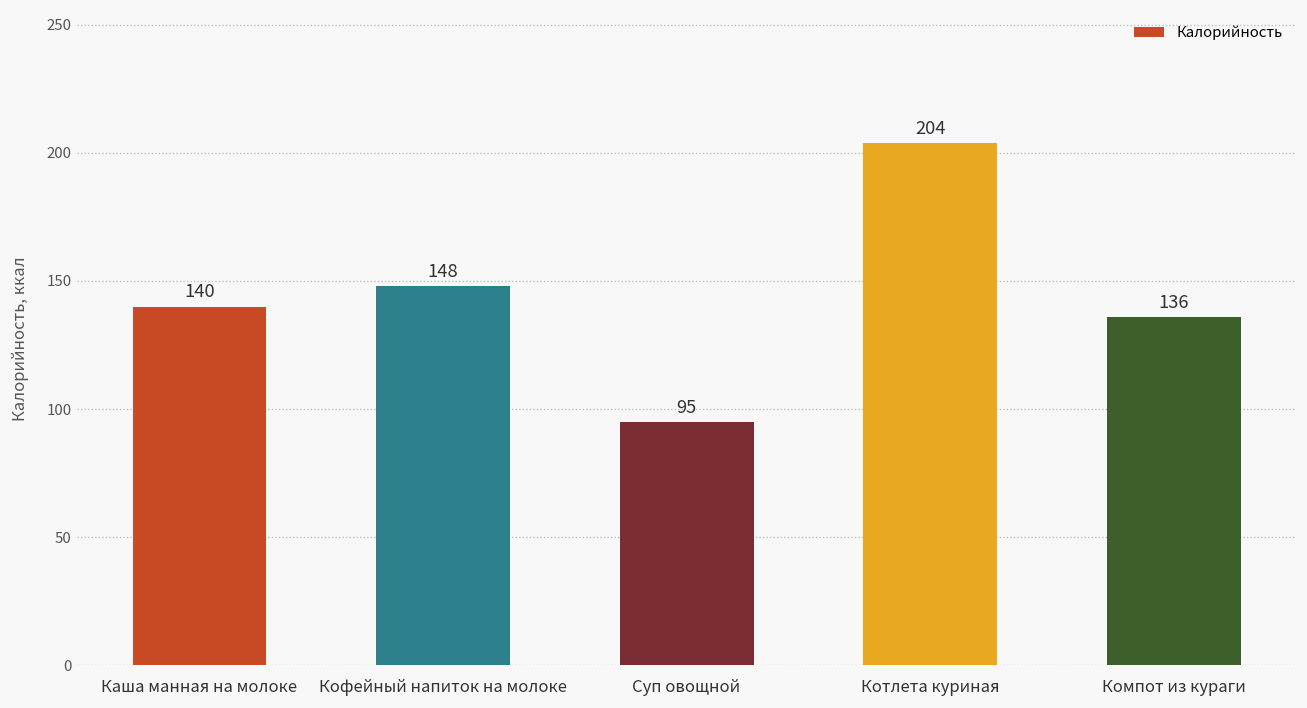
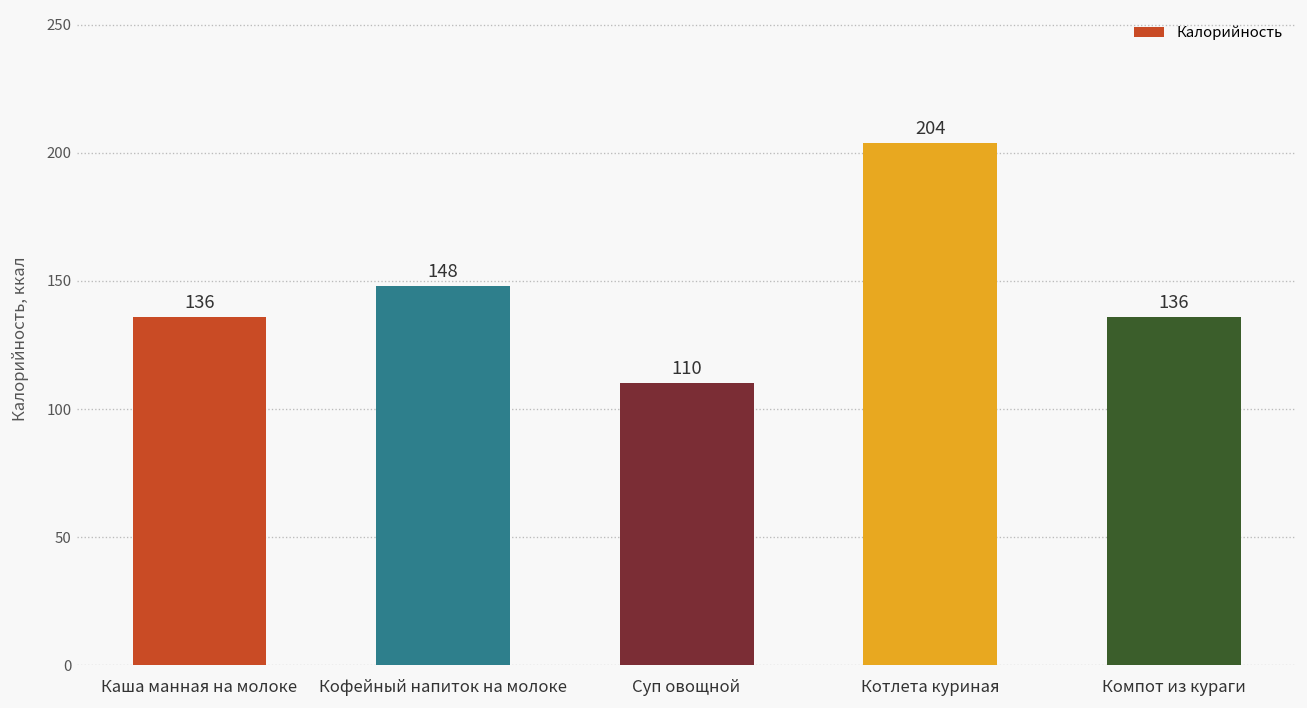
  {
-   "Каша манная на молоке": 140,
+   "Каша манная на молоке": 136,
    "Кофейный напиток на молоке": 148,
-   "Суп овощной": 95,
+   "Суп овощной": 110,
    "Котлета куриная": 204,
    "Компот из кураги": 136
  }
